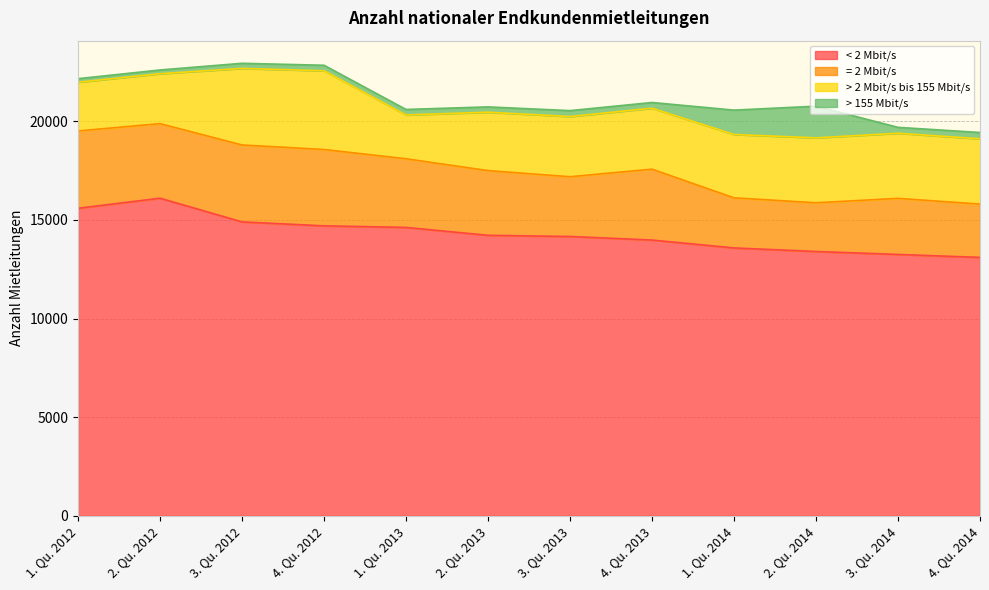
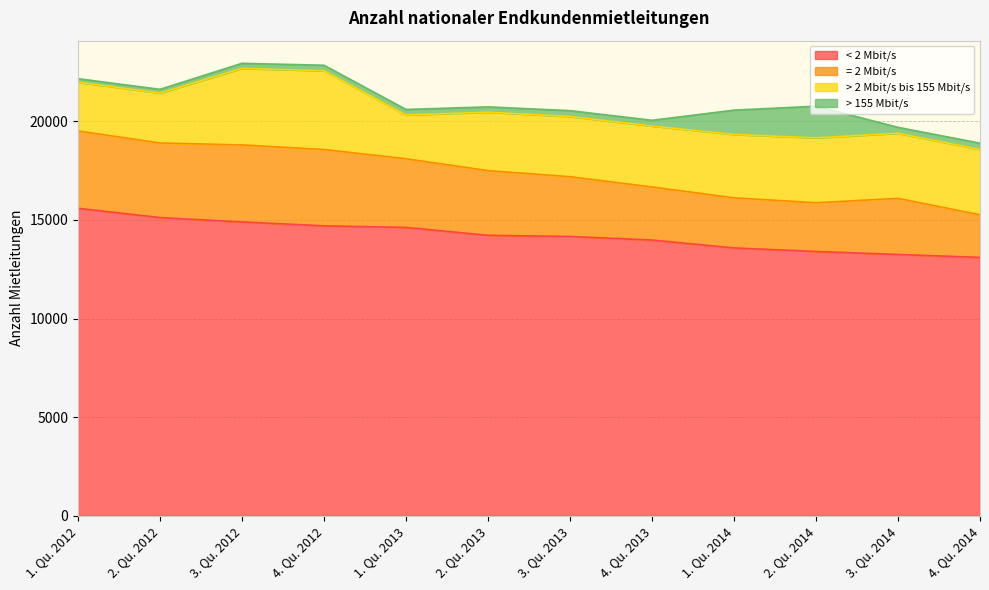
  {
    "< 2 Mbit/s": {
      "1. Qu. 2012": 15600,
-     "2. Qu. 2012": 16100,
+     "2. Qu. 2012": 15100,
      "3. Qu. 2012": 14900,
      "4. Qu. 2012": 14700,
      "1. Qu. 2013": 14600,
      "2. Qu. 2013": 14200,
      "3. Qu. 2013": 14200,
      "4. Qu. 2013": 14000,
      "1. Qu. 2014": 13600,
      "2. Qu. 2014": 13400,
      "3. Qu. 2014": 13300,
      "4. Qu. 2014": 13100
    },
    "= 2 Mbit/s": {
      "1. Qu. 2012": 3900,
      "2. Qu. 2012": 3800,
      "3. Qu. 2012": 3900,
      "4. Qu. 2012": 3900,
      "1. Qu. 2013": 3500,
      "2. Qu. 2013": 3300,
      "3. Qu. 2013": 3000,
-     "4. Qu. 2013": 3600,
+     "4. Qu. 2013": 2700,
      "1. Qu. 2014": 2500,
      "2. Qu. 2014": 2500,
      "3. Qu. 2014": 2800,
-     "4. Qu. 2014": 2700
+     "4. Qu. 2014": 2200
    },
    "> 2 Mbit/s bis 155 Mbit/s": {
      "1. Qu. 2012": 2500,
      "2. Qu. 2012": 2500,
      "3. Qu. 2012": 3900,
      "4. Qu. 2012": 4000,
      "1. Qu. 2013": 2200,
      "2. Qu. 2013": 3000,
      "3. Qu. 2013": 3100,
      "4. Qu. 2013": 3100,
      "1. Qu. 2014": 3200,
      "2. Qu. 2014": 3300,
      "3. Qu. 2014": 3300,
      "4. Qu. 2014": 3300
    },
    "> 155 Mbit/s": {
      "1. Qu. 2012": 200,
      "2. Qu. 2012": 200,
      "3. Qu. 2012": 300,
      "4. Qu. 2012": 300,
      "1. Qu. 2013": 300,
      "2. Qu. 2013": 300,
      "3. Qu. 2013": 300,
      "4. Qu. 2013": 300,
      "1. Qu. 2014": 1200,
      "3. Qu. 2014": 300,
      "4. Qu. 2014": 300
    }
  }
